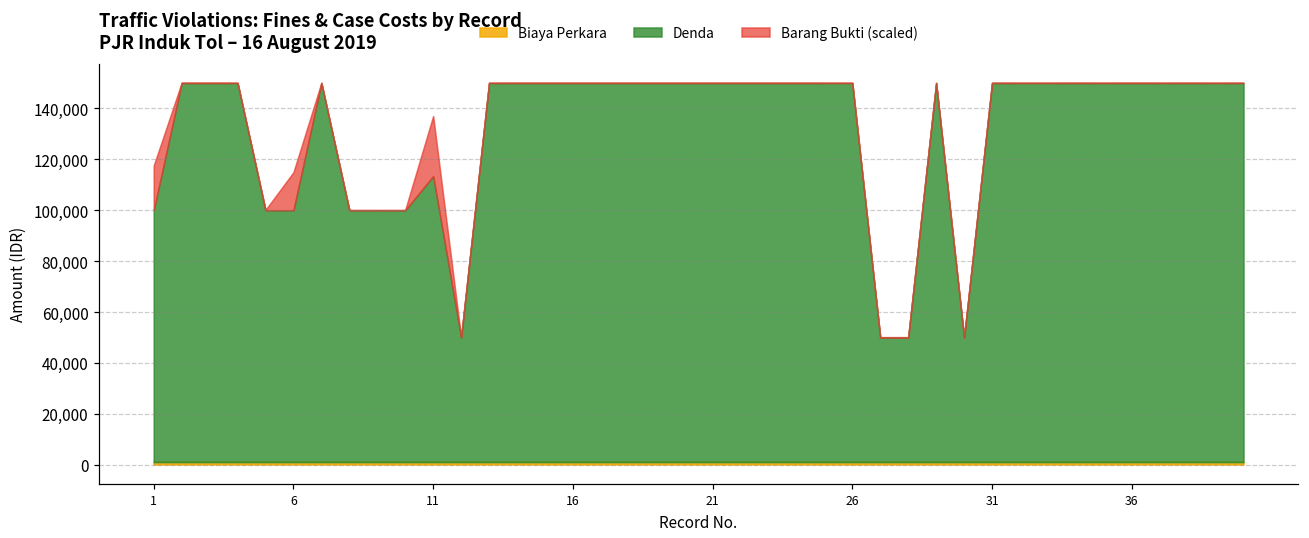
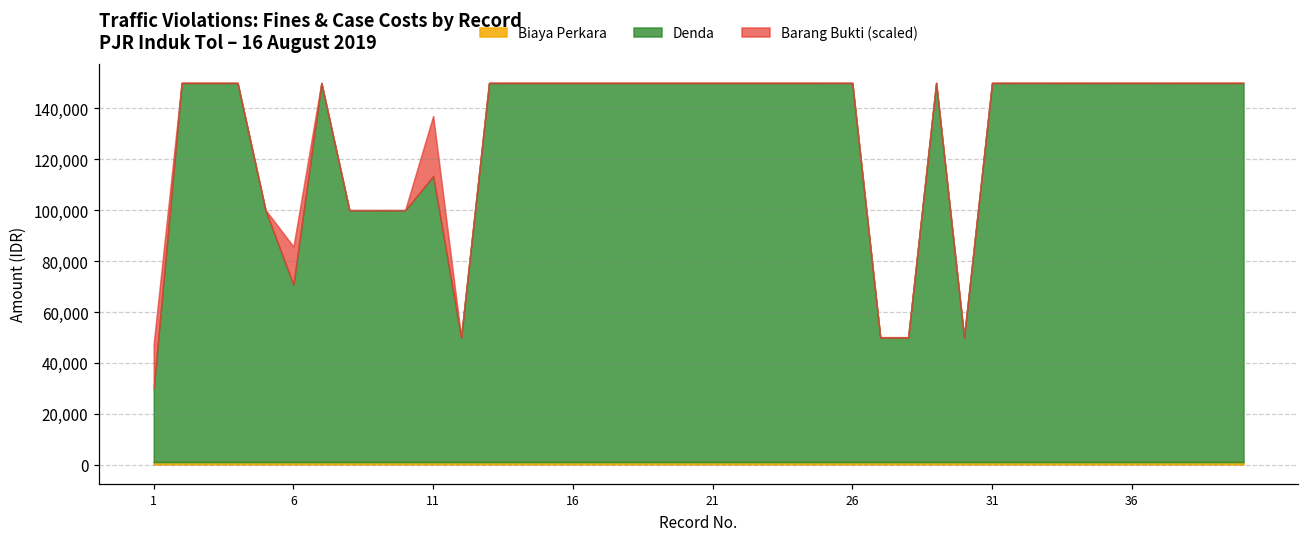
  {
    "Denda": {
-     "1": "99,000",
-     "6": "99,000",
+     "1": "29,000",
+     "6": "70,000",
      "11": "112,000"
    },
    "Barang Bukti (scaled)": {
      "1": "18,000",
      "6": "15,000",
      "11": "24,000"
    }
  }
